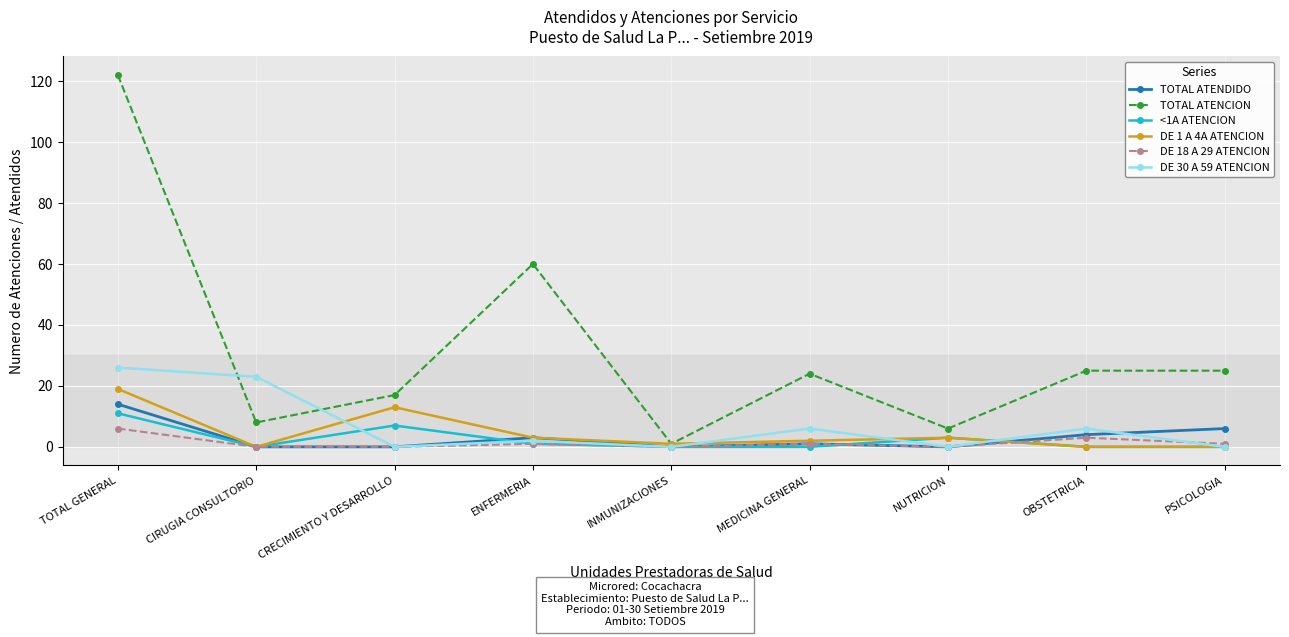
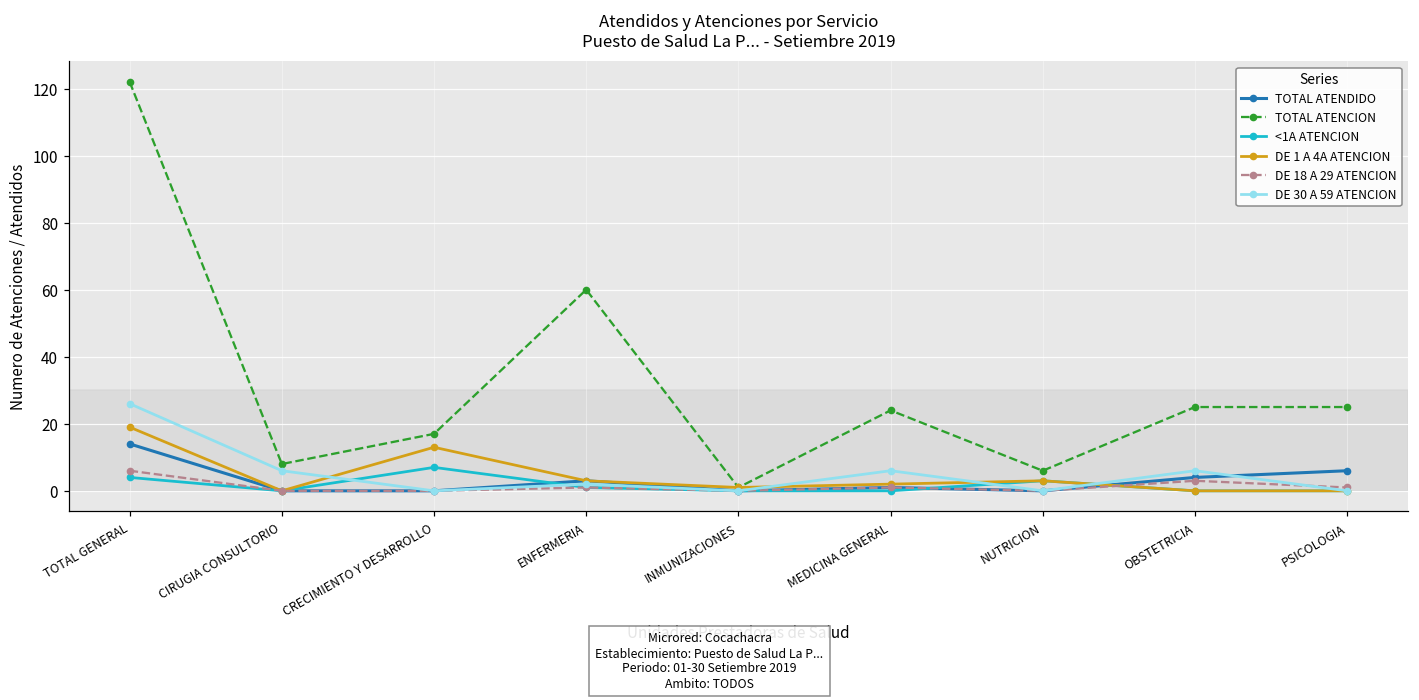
  {
    "TOTAL ATENDIDO": {
      "TOTAL GENERAL": 14,
      "OBSTETRICIA": 4,
      "PSICOLOGIA": 6
    },
    "TOTAL ATENCION": {
      "TOTAL GENERAL": 122,
      "CIRUGIA CONSULTORIO": 8,
      "CRECIMIENTO Y DESARROLLO": 17,
      "ENFERMERIA": 60,
      "MEDICINA GENERAL": 24,
      "NUTRICION": 6,
      "OBSTETRICIA": 25,
      "PSICOLOGIA": 25
    },
    "<1A ATENCION": {
-     "TOTAL GENERAL": 11,
+     "TOTAL GENERAL": 4,
      "CRECIMIENTO Y DESARROLLO": 7,
      "MEDICINA GENERAL": 0
    },
    "DE 1 A 4A ATENCION": {
      "TOTAL GENERAL": 19,
      "CRECIMIENTO Y DESARROLLO": 13,
      "MEDICINA GENERAL": 2
    },
    "DE 18 A 29 ATENCION": {
      "TOTAL GENERAL": 6,
      "OBSTETRICIA": 3,
      "PSICOLOGIA": 1
    },
    "DE 30 A 59 ATENCION": {
      "TOTAL GENERAL": 26,
-     "CIRUGIA CONSULTORIO": 23,
+     "CIRUGIA CONSULTORIO": 6,
      "ENFERMERIA": 2,
      "MEDICINA GENERAL": 6,
      "OBSTETRICIA": 6
    }
  }
